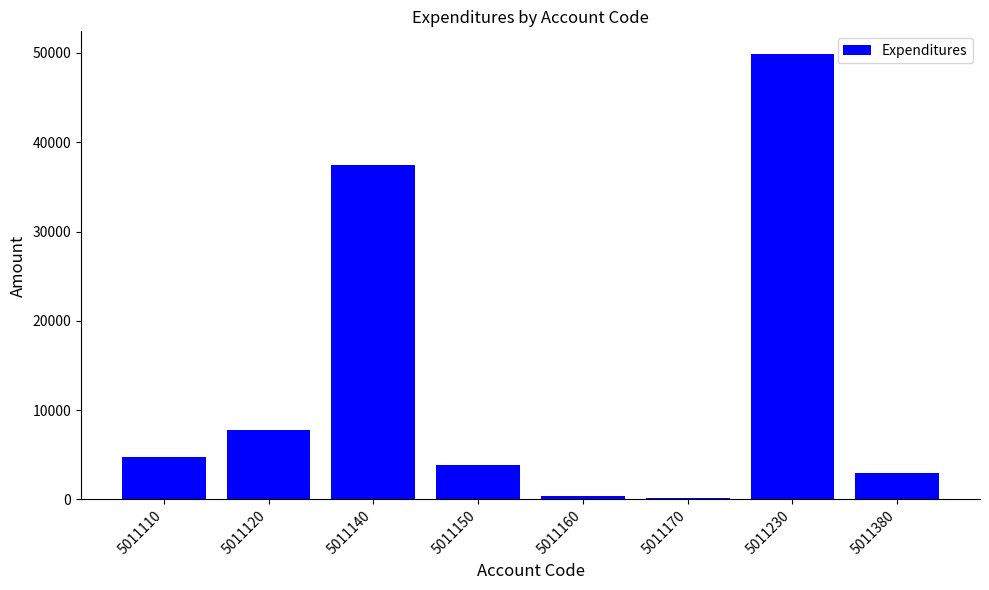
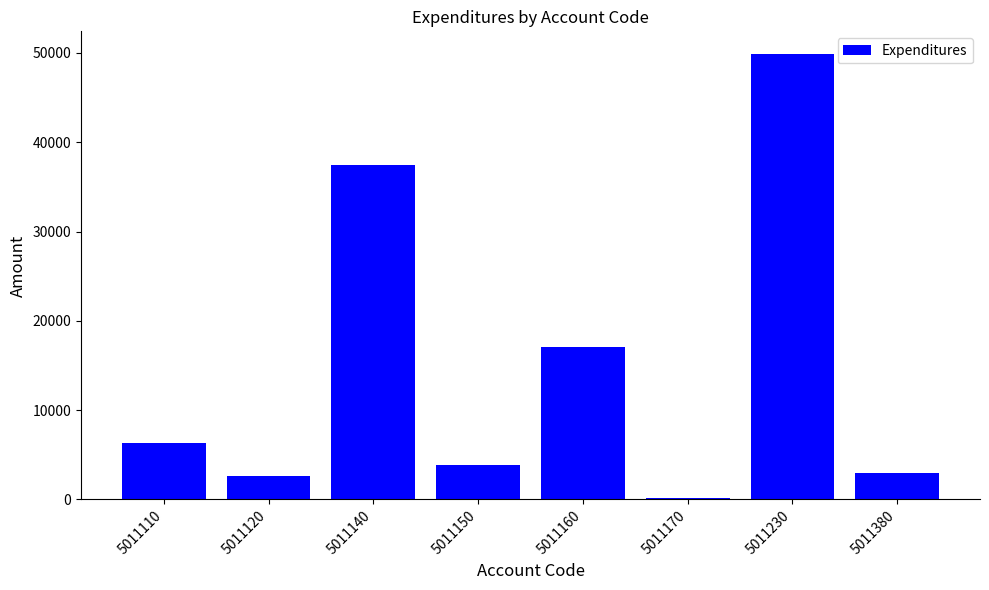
  {
-   "5011110": 5000,
-   "5011120": 8000,
+   "5011110": 6000,
+   "5011120": 3000,
    "5011140": 37000,
    "5011150": 4000,
-   "5011160": 0,
+   "5011160": 17000,
    "5011230": 50000,
    "5011380": 3000
  }
